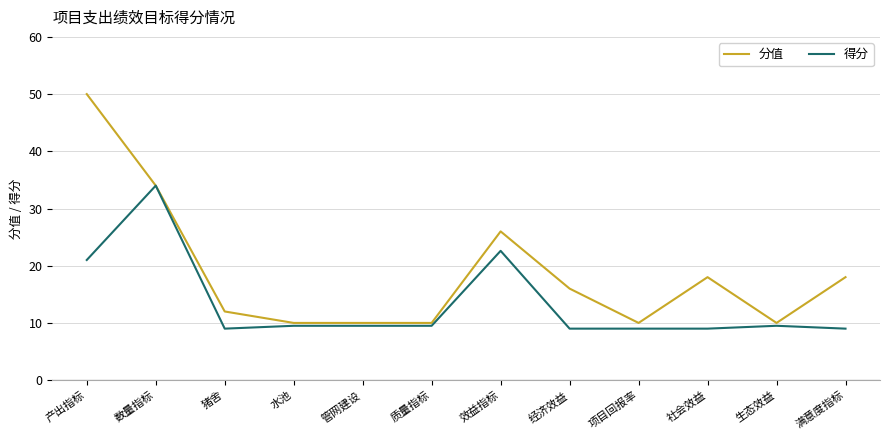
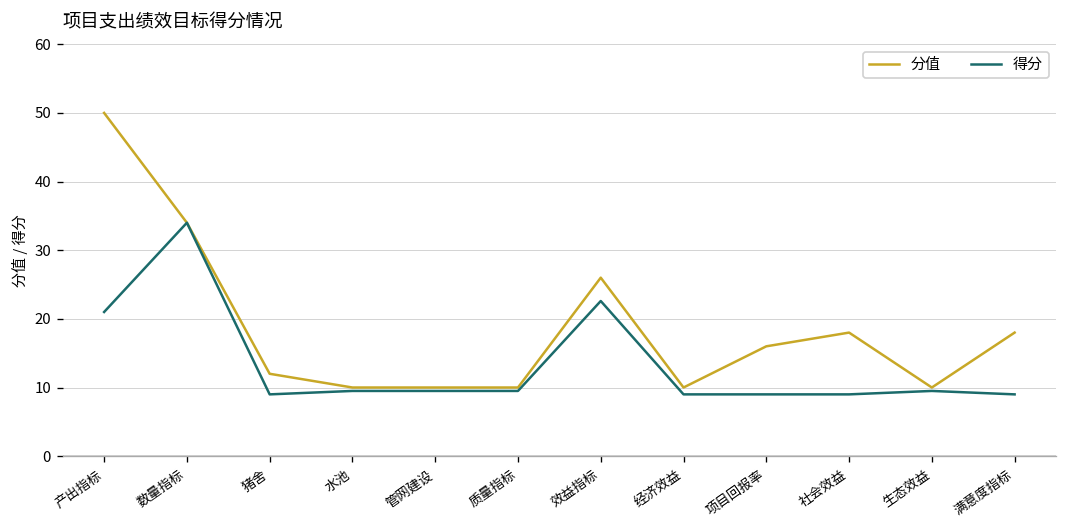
  {
    "分值": {
      "产出指标": 50,
      "猪舍": 12,
      "水池": 10,
      "管网建设": 10,
      "质量指标": 10,
      "效益指标": 26,
-     "经济效益": 16,
-     "项目回报率": 10,
+     "经济效益": 10,
+     "项目回报率": 16,
      "社会效益": 18,
      "生态效益": 10,
      "满意度指标": 18
    },
    "得分": {
      "产出指标": 21,
      "猪舍": 9,
      "水池": 10,
      "管网建设": 10,
      "质量指标": 10,
      "效益指标": 23,
      "经济效益": 9,
      "项目回报率": 9,
      "社会效益": 9,
      "生态效益": 10,
      "满意度指标": 9
    }
  }
